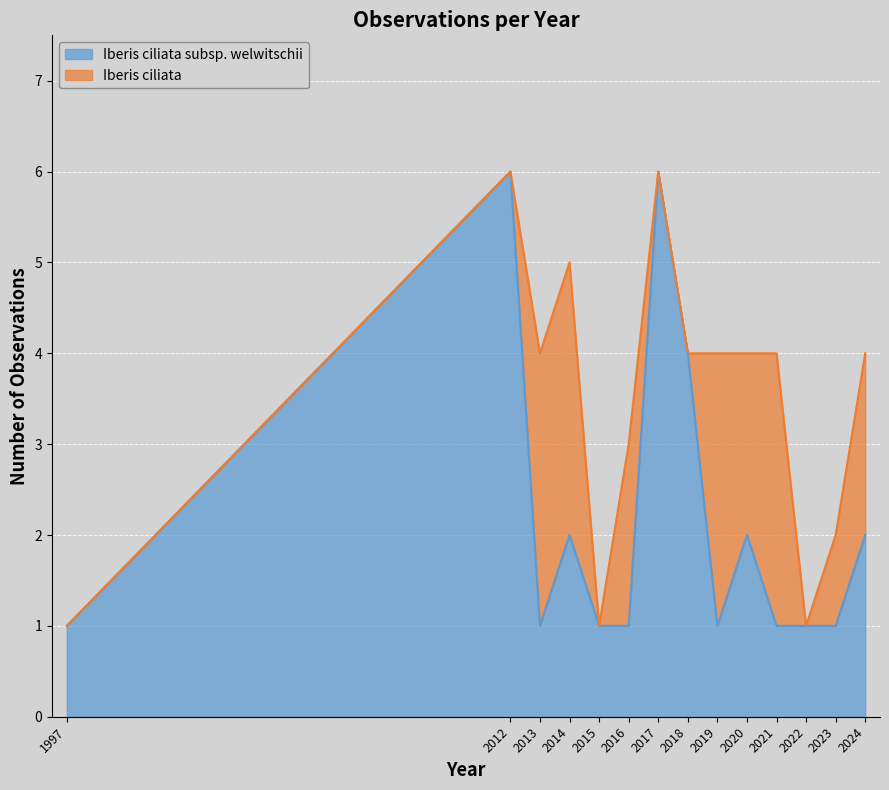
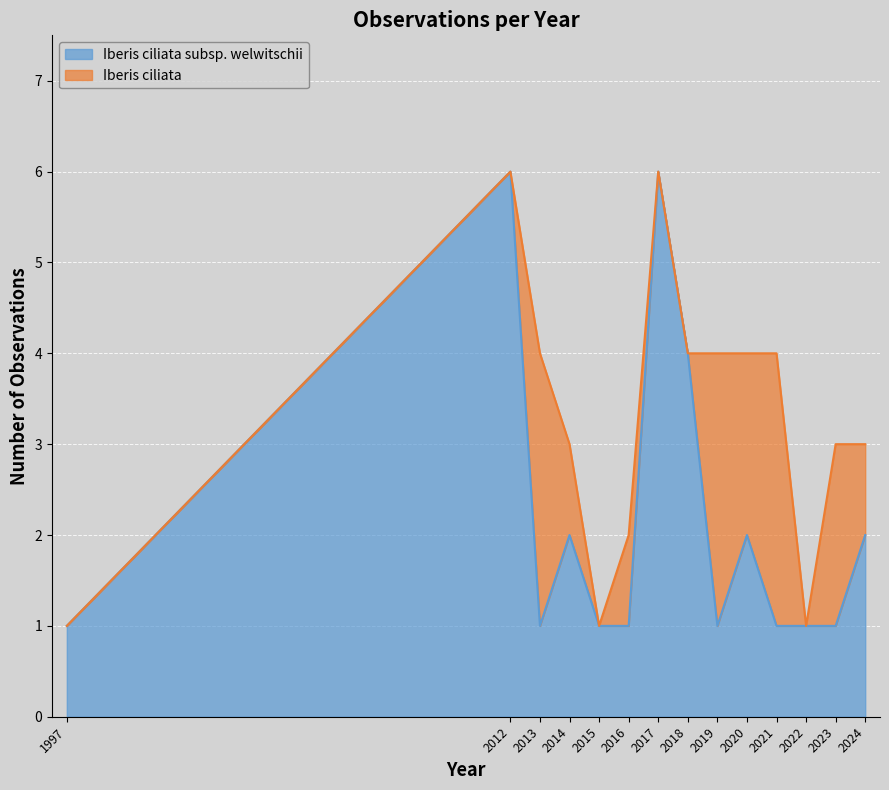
  {
    "Iberis ciliata subsp. welwitschii": {
      "2013": 1,
      "2014": 2,
      "2016": 1,
      "2019": 1,
      "2020": 2,
      "2021": 1,
      "2023": 1,
      "2024": 2
    },
    "Iberis ciliata": {
      "2013": 4,
-     "2014": 3,
-     "2016": 2,
+     "2014": 1,
+     "2016": 1,
      "2019": 4,
      "2020": 4,
      "2021": 4,
-     "2023": 1,
-     "2024": 2
+     "2023": 2,
+     "2024": 1
    }
  }
